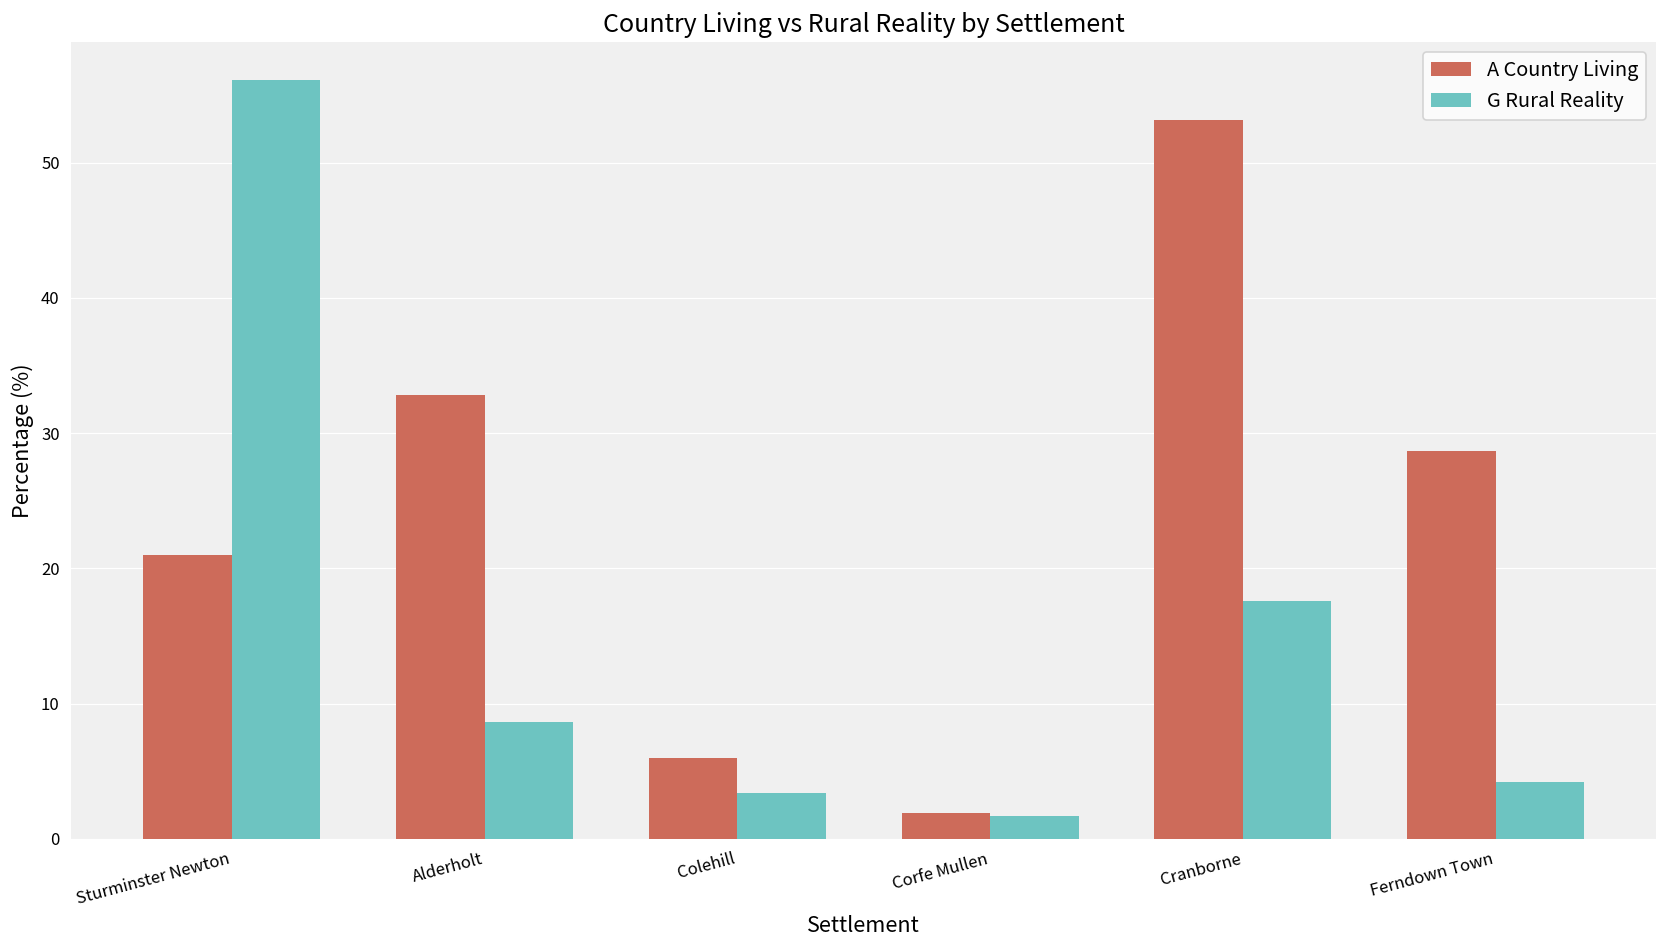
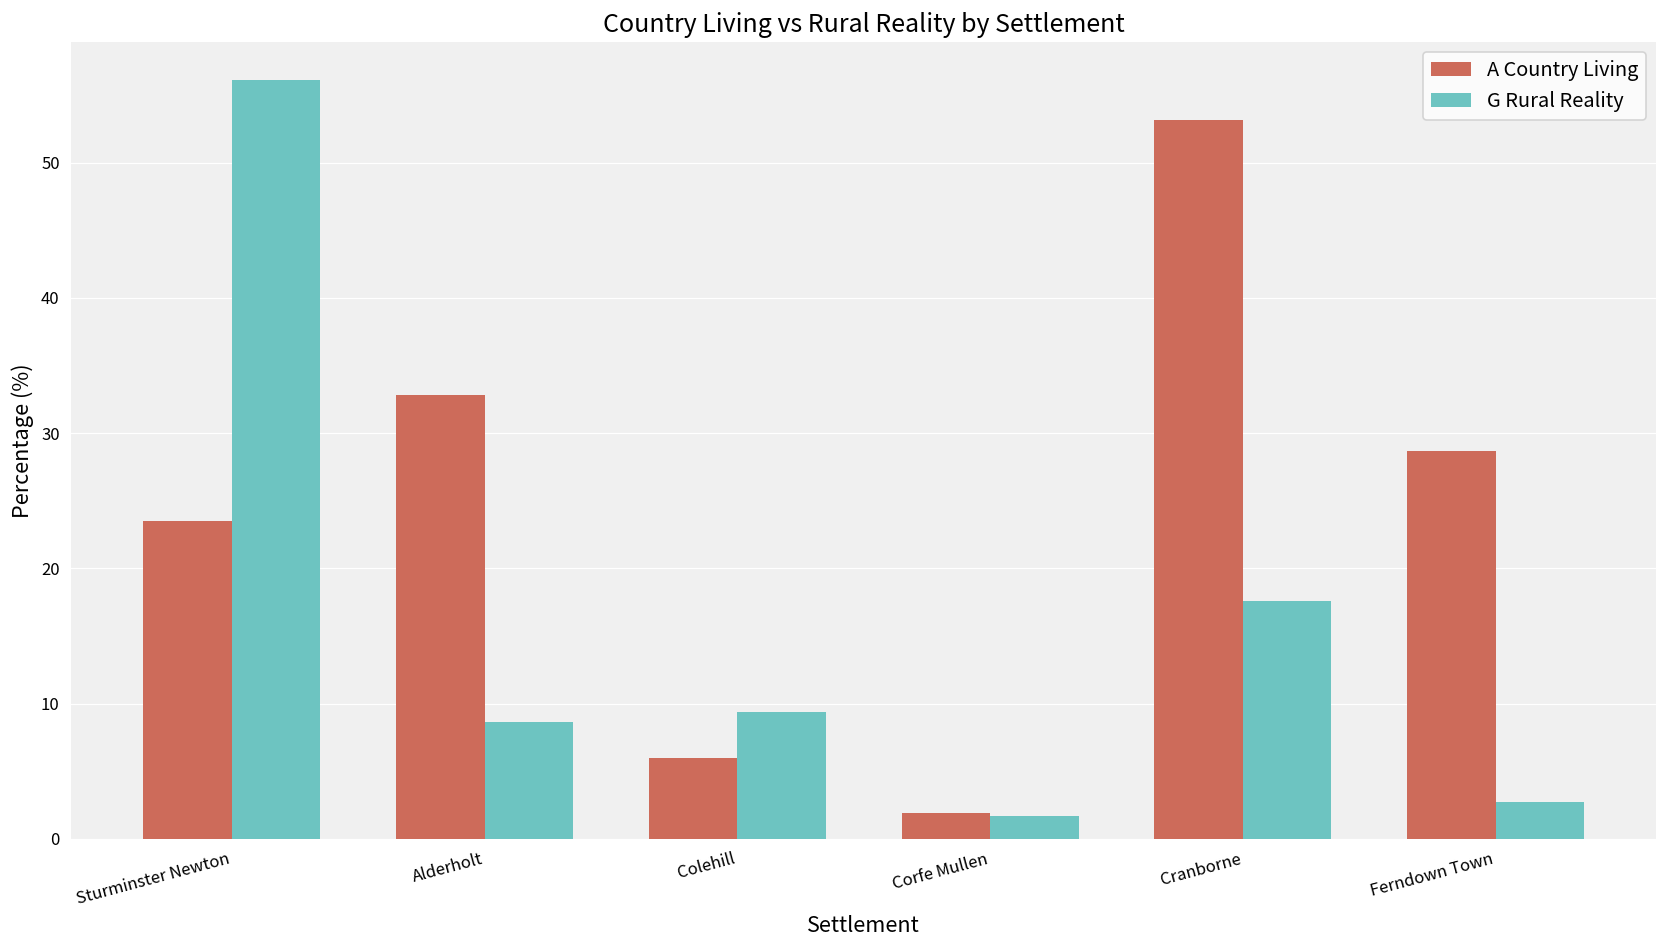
  {
    "A Country Living": {
-     "Sturminster Newton": 21.0,
+     "Sturminster Newton": 23.5,
      "Alderholt": 32.8,
      "Colehill": 6.0,
      "Corfe Mullen": 1.9,
      "Cranborne": 53.1,
      "Ferndown Town": 28.7
    },
    "G Rural Reality": {
      "Sturminster Newton": 56.1,
      "Alderholt": 8.6,
-     "Colehill": 3.4,
+     "Colehill": 9.4,
      "Corfe Mullen": 1.7,
      "Cranborne": 17.6,
-     "Ferndown Town": 4.2
+     "Ferndown Town": 2.8
    }
  }
